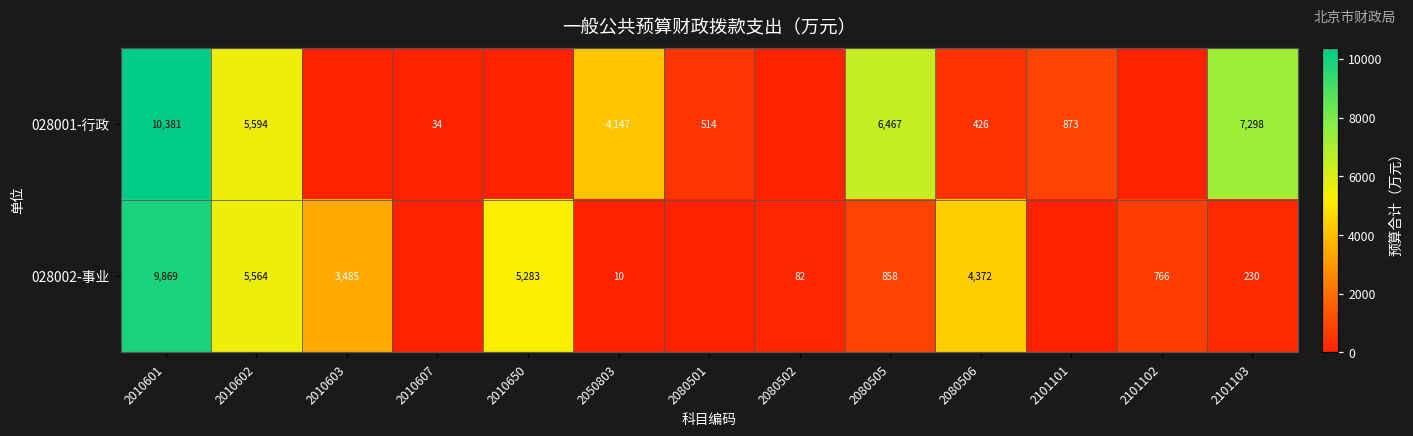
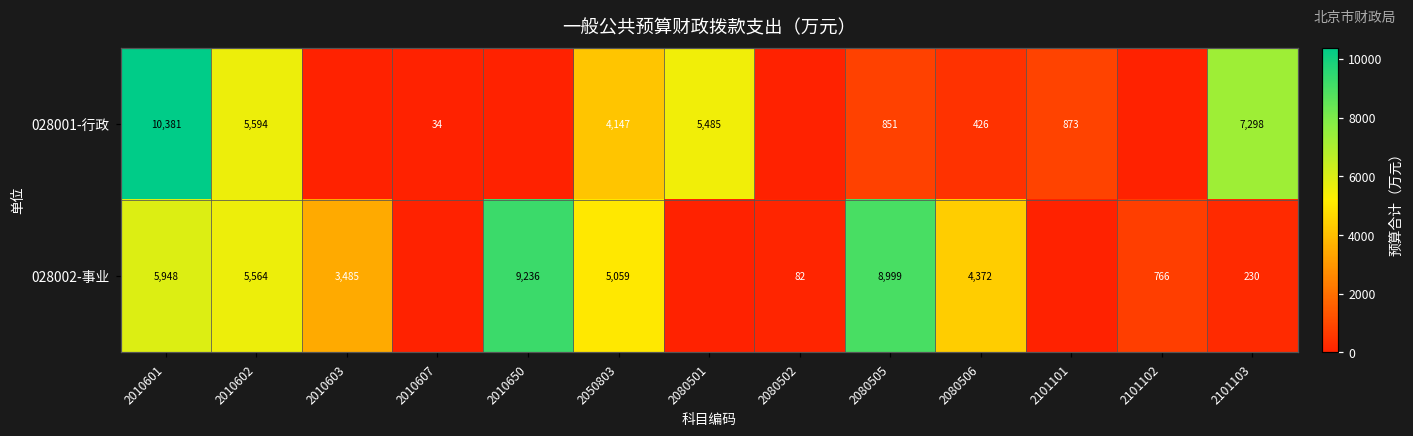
  {
    "028001-行政": {
      "2010601": "10,381",
      "2010602": "5,594",
      "2010607": "34",
      "2050803": "4,147",
-     "2080501": "514",
-     "2080505": "6,467",
+     "2080501": "5,485",
+     "2080505": "851",
      "2080506": "426",
      "2101101": "873",
      "2101103": "7,298"
    },
    "028002-事业": {
-     "2010601": "9,869",
+     "2010601": "5,948",
      "2010602": "5,564",
      "2010603": "3,485",
-     "2010650": "5,283",
-     "2050803": "10",
+     "2010650": "9,236",
+     "2050803": "5,059",
      "2080502": "82",
-     "2080505": "858",
+     "2080505": "8,999",
      "2080506": "4,372",
      "2101102": "766",
      "2101103": "230"
    }
  }
